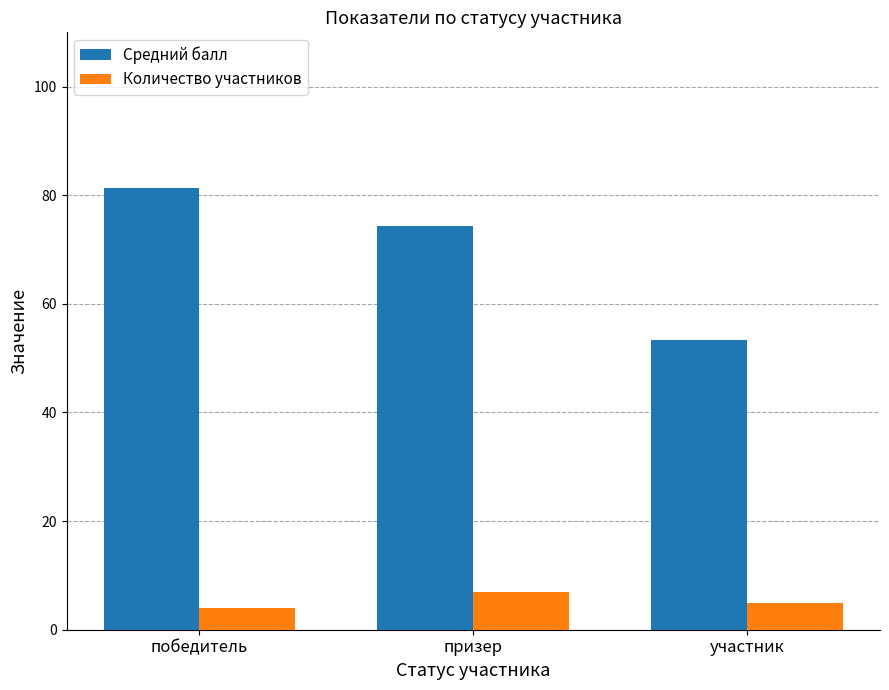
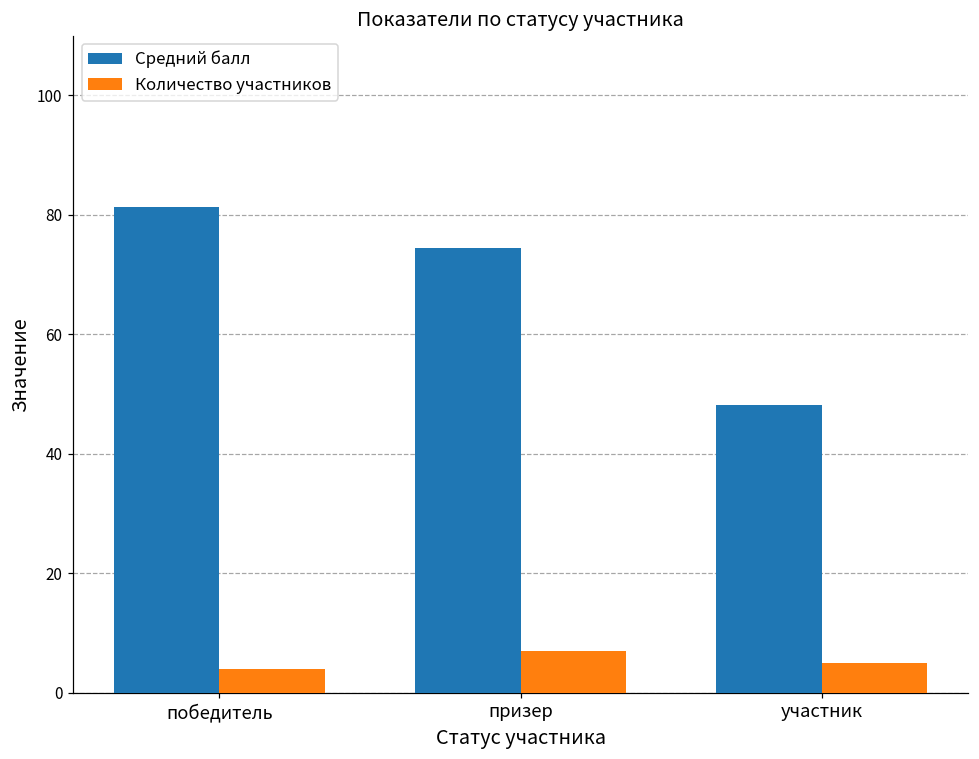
  {
    "Средний балл": {
      "победитель": 81,
      "призер": 74,
-     "участник": 53
+     "участник": 48
    },
    "Количество участников": {
      "победитель": 4,
      "призер": 7,
      "участник": 5
    }
  }
